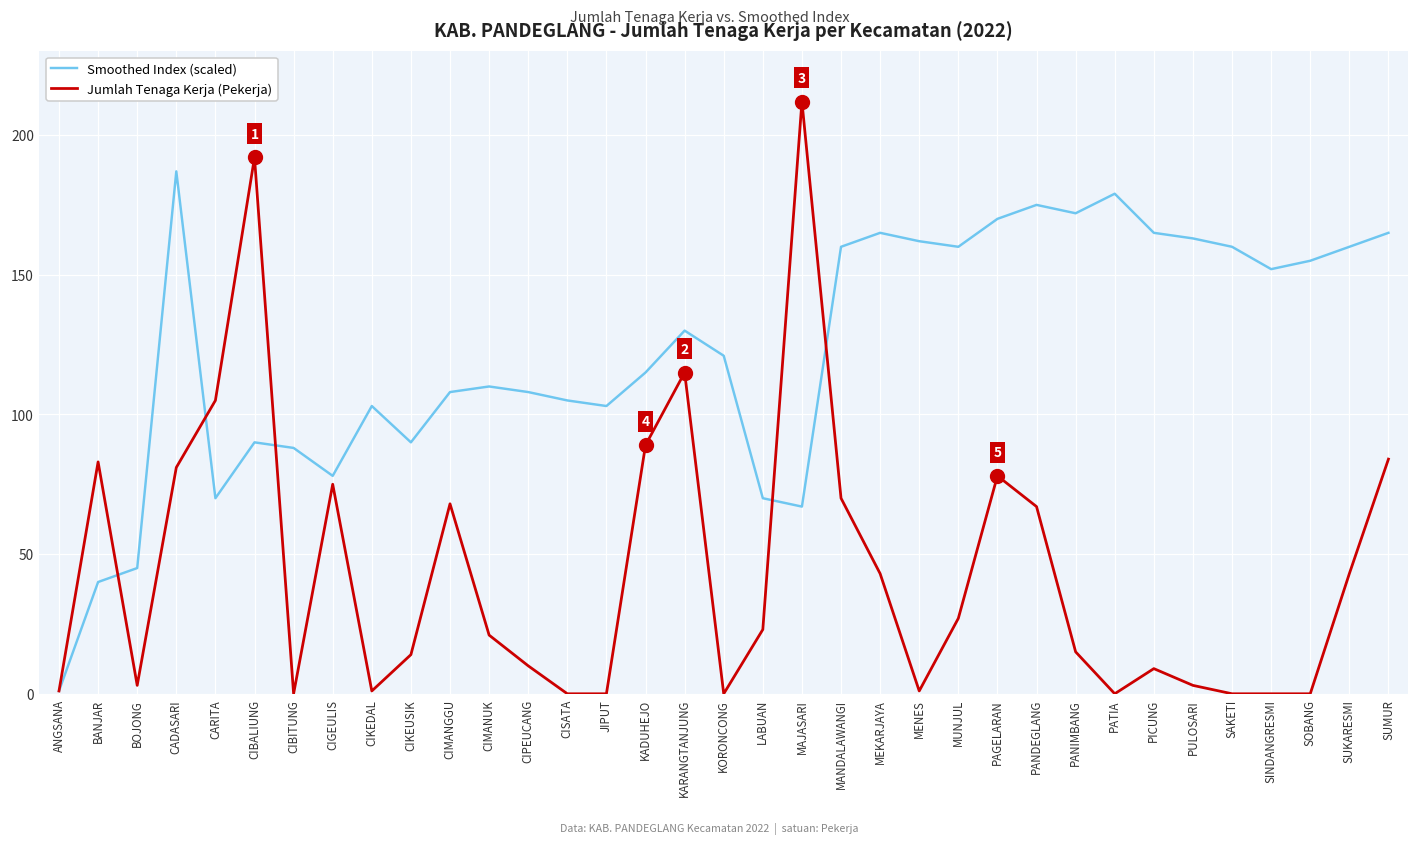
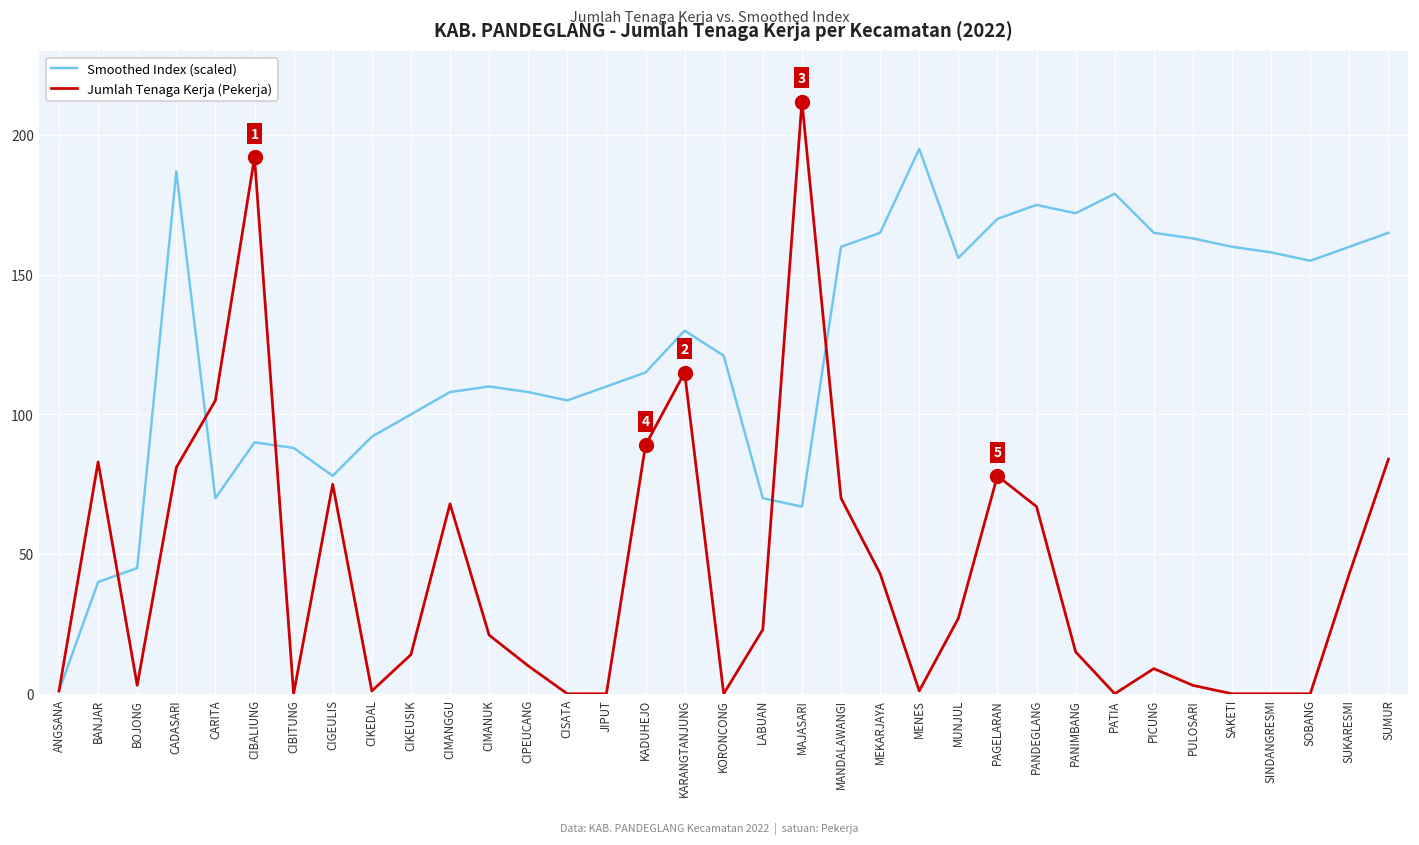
  {
    "Smoothed Index (scaled)": {
      "BANJAR": 40,
      "BOJONG": 45,
      "CADASARI": 187,
      "CARITA": 70,
      "CIBALIUNG": 90,
      "CIBITUNG": 88,
      "CIGEULIS": 78,
-     "CIKEDAL": 103,
-     "CIKEUSIK": 90,
+     "CIKEDAL": 92,
+     "CIKEUSIK": 100,
      "CIMANGGU": 108,
      "CIMANUK": 110,
      "CIPEUCANG": 108,
      "CISATA": 105,
-     "JIPUT": 103,
+     "JIPUT": 110,
      "KADUHEJO": 115,
      "KORONCONG": 121,
      "LABUAN": 70,
      "MAJASARI": 67,
      "MANDALAWANGI": 160,
      "MEKARJAYA": 165,
-     "MENES": 162,
-     "MUNJUL": 160,
+     "MENES": 195,
+     "MUNJUL": 156,
      "PAGELARAN": 170,
      "PANDEGLANG": 175,
      "PANIMBANG": 172,
      "PATIA": 179,
      "PICUNG": 165,
      "PULOSARI": 163,
      "SAKETI": 160,
-     "SINDANGRESMI": 152,
+     "SINDANGRESMI": 158,
      "SOBANG": 155,
      "SUKARESMI": 160,
      "SUMUR": 165
    }
  }
